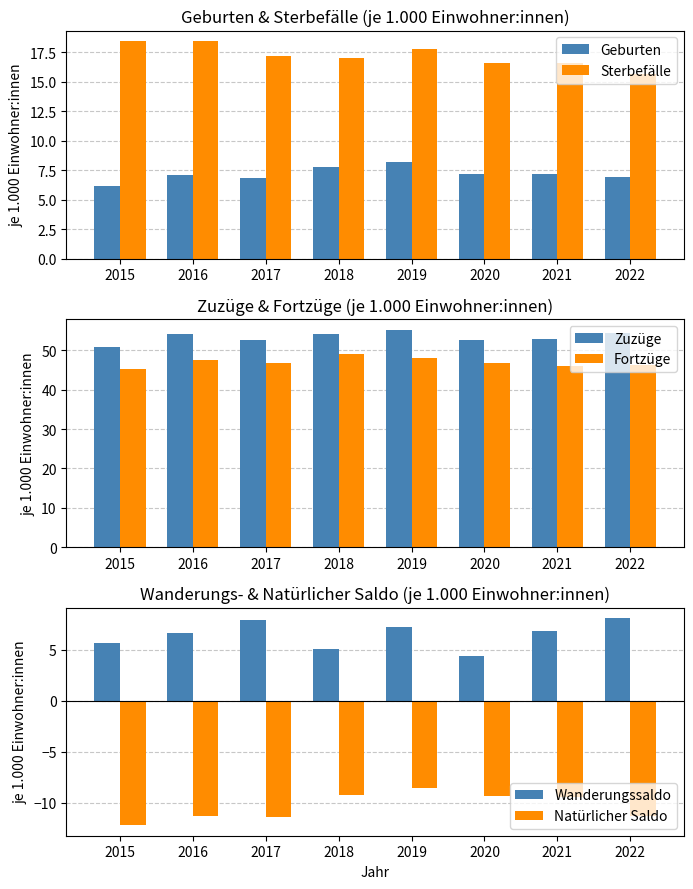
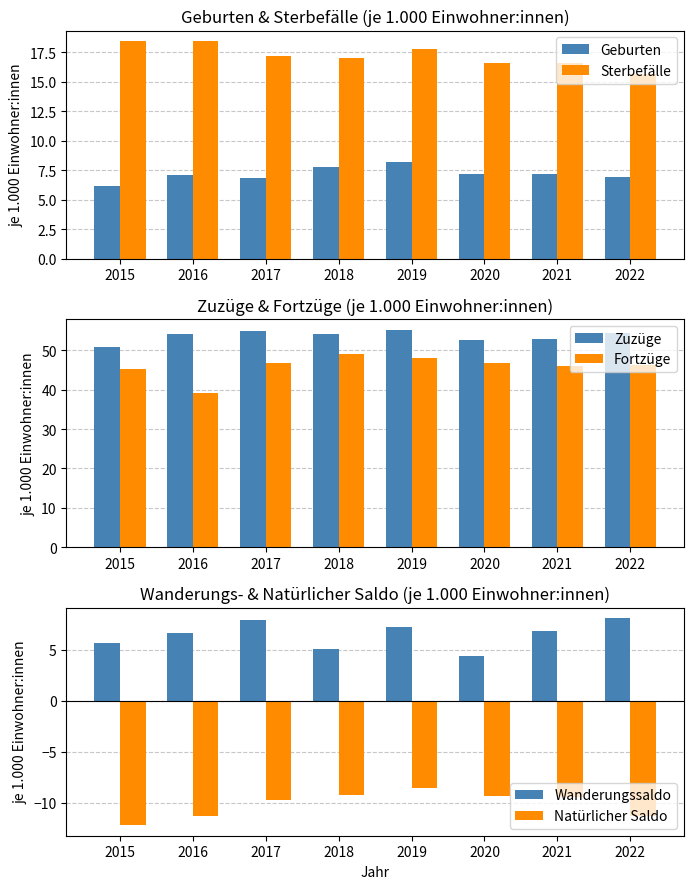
  {
    "Geburten & Sterbefälle (je 1.000 Einwohner:innen)": {
      "Geburten": {
        "2015": 6.2,
        "2016": 7.1,
        "2017": 6.8,
        "2018": 7.8,
        "2019": 8.2,
        "2020": 7.2,
        "2021": 7.2,
        "2022": 6.9
      },
      "Sterbefälle": {
        "2015": 18.4,
        "2016": 18.4,
        "2017": 17.2,
        "2018": 17.0,
        "2019": 17.8,
        "2020": 16.6
      }
    },
    "Zuzüge & Fortzüge (je 1.000 Einwohner:innen)": {
      "Zuzüge": {
        "2015": 51,
        "2016": 54,
-       "2017": 53,
+       "2017": 55,
        "2018": 54,
        "2019": 55,
        "2020": 53,
        "2021": 53
      },
      "Fortzüge": {
        "2015": 45,
-       "2016": 48,
+       "2016": 39,
        "2017": 47,
        "2018": 49,
        "2019": 48,
        "2020": 47
      }
    },
    "Wanderungs- & Natürlicher Saldo (je 1.000 Einwohner:innen)": {
      "Wanderungssaldo": {
        "2015": 5.6,
        "2016": 6.6,
        "2017": 7.9,
        "2018": 5.1,
        "2019": 7.2,
        "2020": 4.4,
        "2021": 6.8,
        "2022": 8.1
      },
      "Natürlicher Saldo": {
        "2015": -12.2,
        "2016": -11.3,
-       "2017": -11.4,
+       "2017": -9.7,
        "2018": -9.2,
        "2019": -8.5,
        "2020": -9.3
      }
    }
  }
